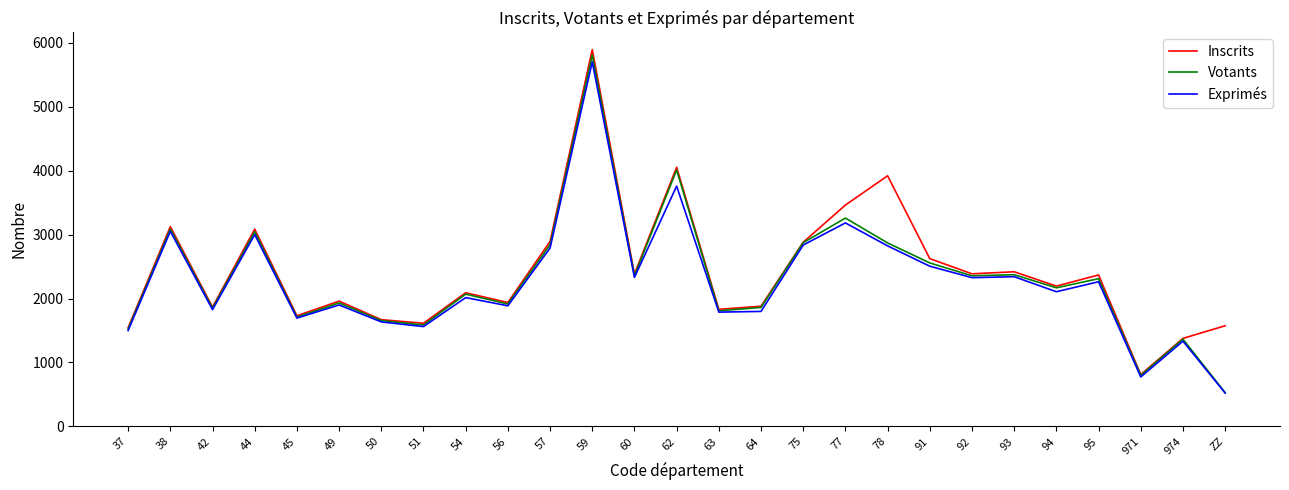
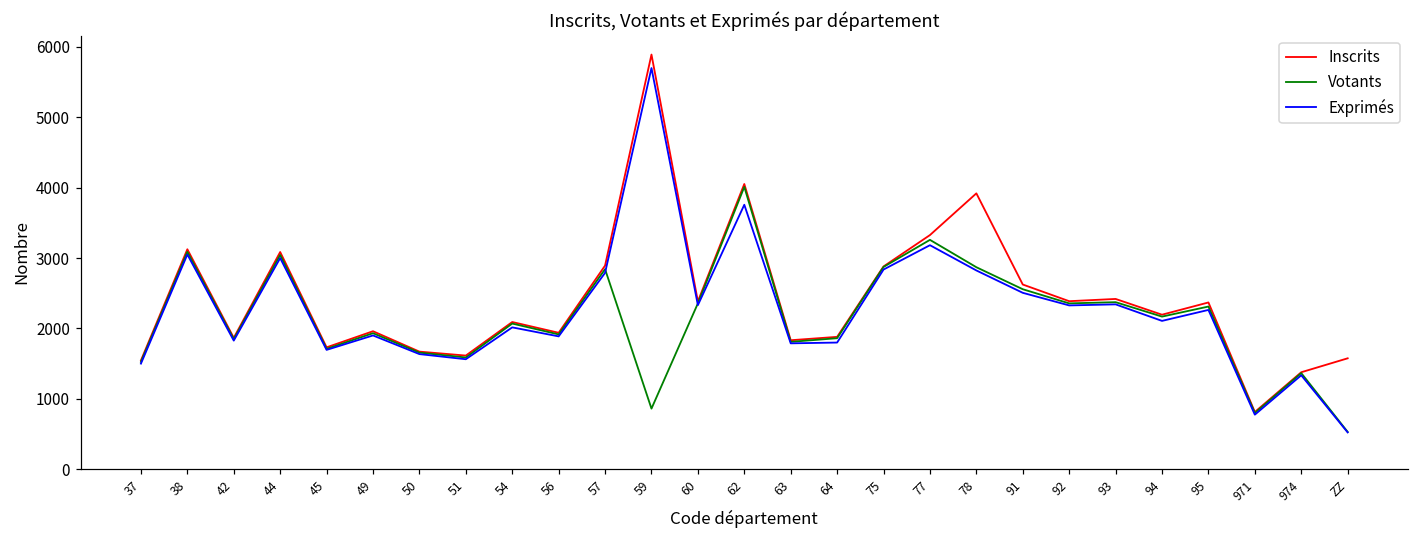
  {
    "Inscrits": {
      "44": 3100,
      "57": 2900,
      "59": 5900,
      "62": 4100,
-     "77": 3500,
+     "77": 3300,
      "78": 3900,
      "91": 2600,
      "93": 2400,
      "95": 2400,
      "ZZ": 1600
    },
    "Votants": {
      "44": 3000,
      "57": 2800,
-     "59": 5800,
+     "59": 900,
      "62": 4000,
      "77": 3300,
      "78": 2900,
      "91": 2600,
      "95": 2300
    },
    "Exprimés": {
      "44": 3000,
      "54": 2000,
      "57": 2800,
      "59": 5700,
      "62": 3800,
      "64": 1800,
      "77": 3200,
      "78": 2800,
      "91": 2500,
      "94": 2100,
      "95": 2300
    }
  }
